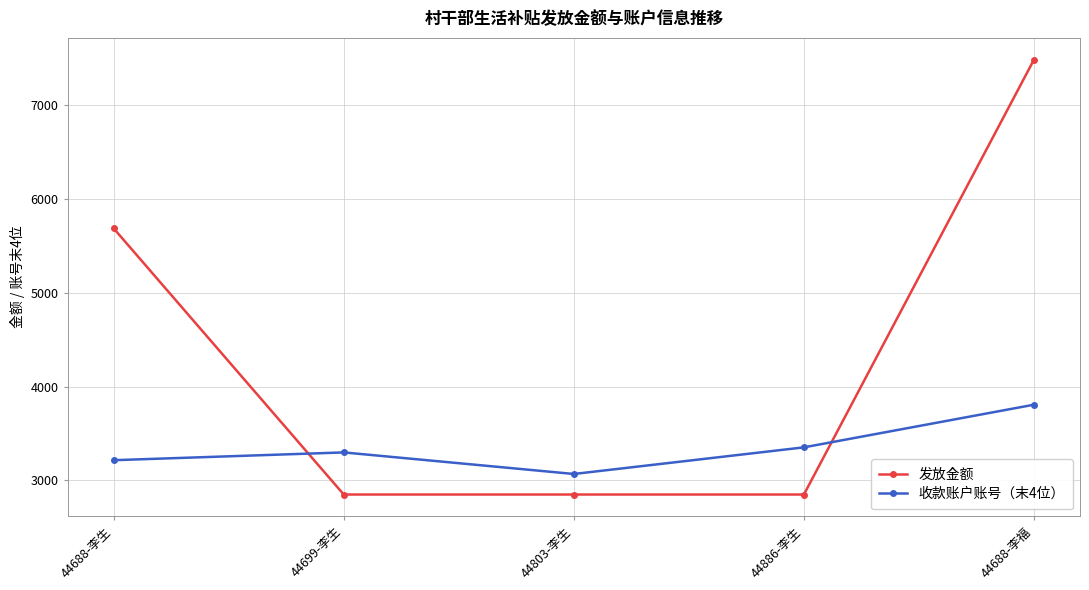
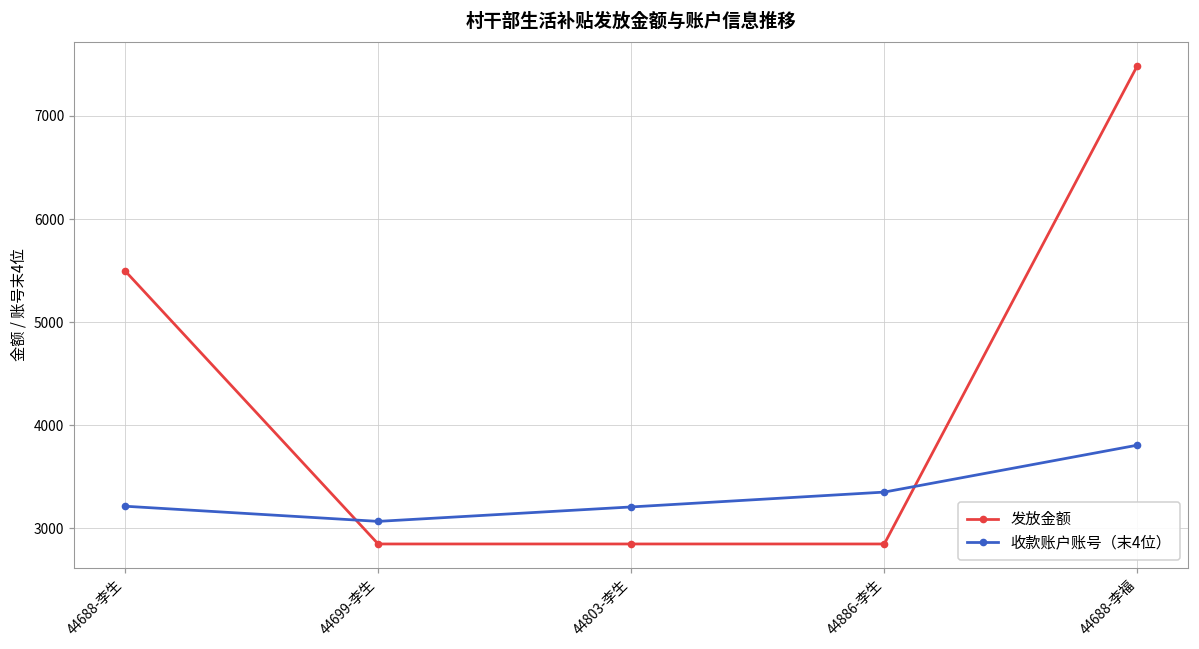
  {
    "发放金额": {
-     "44688-李生": 5700,
+     "44688-李生": 5500,
      "44699-李生": 2900,
      "44803-李生": 2900,
      "44886-李生": 2900,
      "44688-李福": 7500
    },
    "收款账户账号（末4位）": {
      "44688-李生": 3200,
-     "44699-李生": 3300,
-     "44803-李生": 3100,
+     "44699-李生": 3100,
+     "44803-李生": 3200,
      "44886-李生": 3400,
      "44688-李福": 3800
    }
  }
